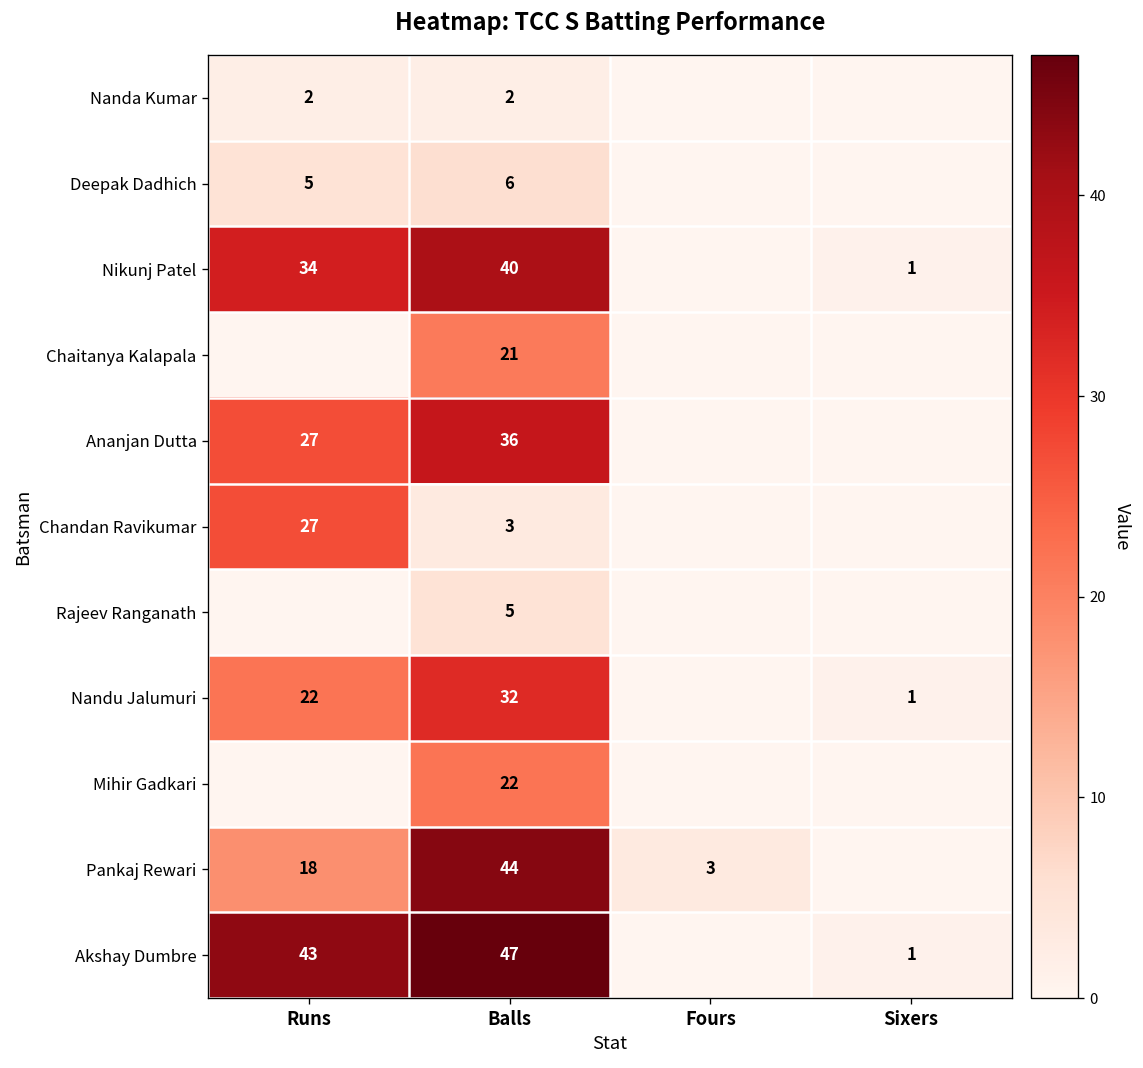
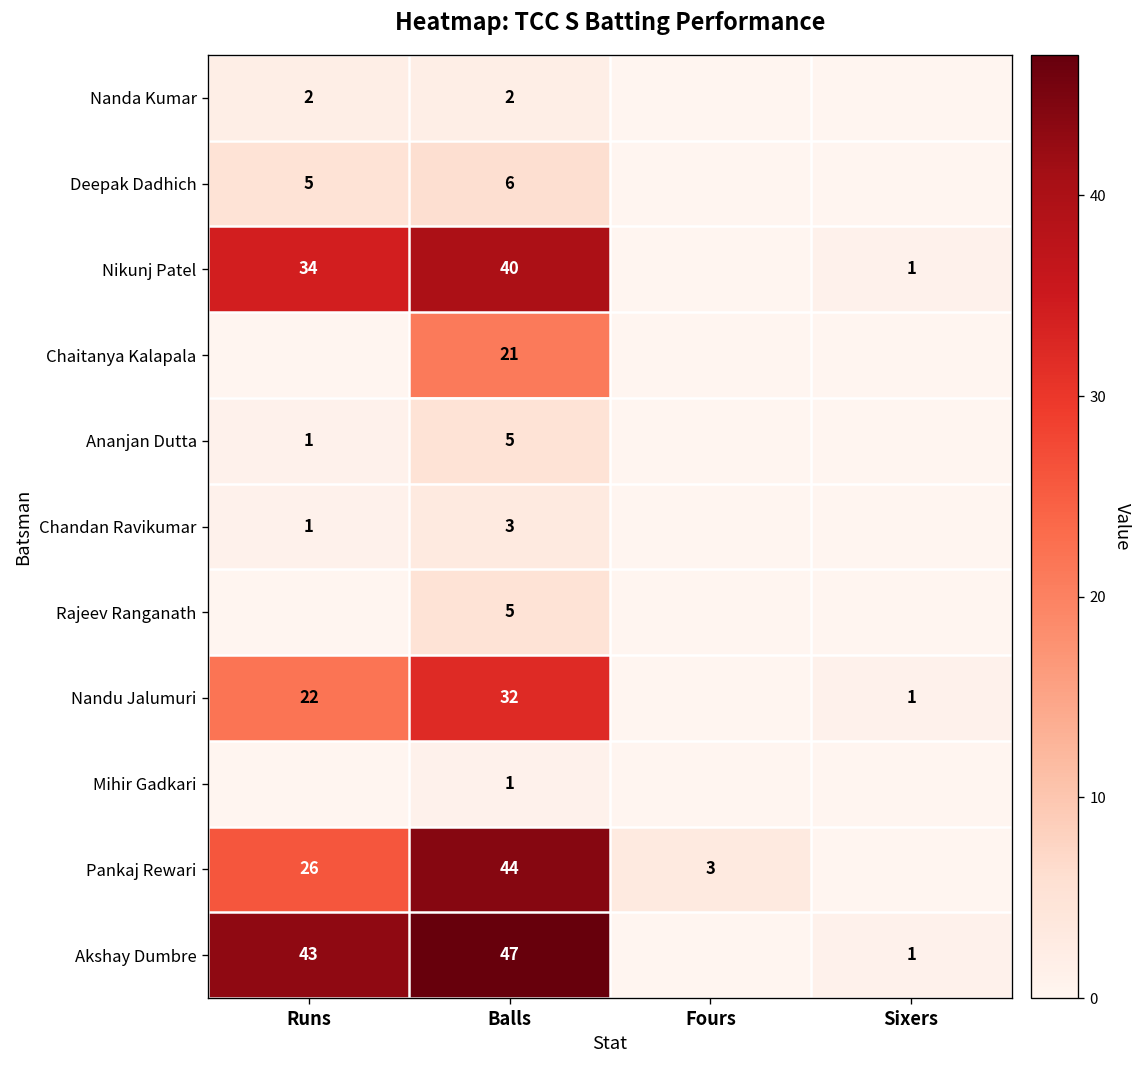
  {
    "Nanda Kumar": {
      "Runs": 2,
      "Balls": 2
    },
    "Deepak Dadhich": {
      "Runs": 5,
      "Balls": 6
    },
    "Nikunj Patel": {
      "Runs": 34,
      "Balls": 40,
      "Sixers": 1
    },
    "Chaitanya Kalapala": {
      "Balls": 21
    },
    "Ananjan Dutta": {
-     "Runs": 27,
-     "Balls": 36
+     "Runs": 1,
+     "Balls": 5
    },
    "Chandan Ravikumar": {
-     "Runs": 27,
+     "Runs": 1,
      "Balls": 3
    },
    "Rajeev Ranganath": {
      "Balls": 5
    },
    "Nandu Jalumuri": {
      "Runs": 22,
      "Balls": 32,
      "Sixers": 1
    },
    "Mihir Gadkari": {
-     "Balls": 22
+     "Balls": 1
    },
    "Pankaj Rewari": {
-     "Runs": 18,
+     "Runs": 26,
      "Balls": 44,
      "Fours": 3
    },
    "Akshay Dumbre": {
      "Runs": 43,
      "Balls": 47,
      "Sixers": 1
    }
  }
